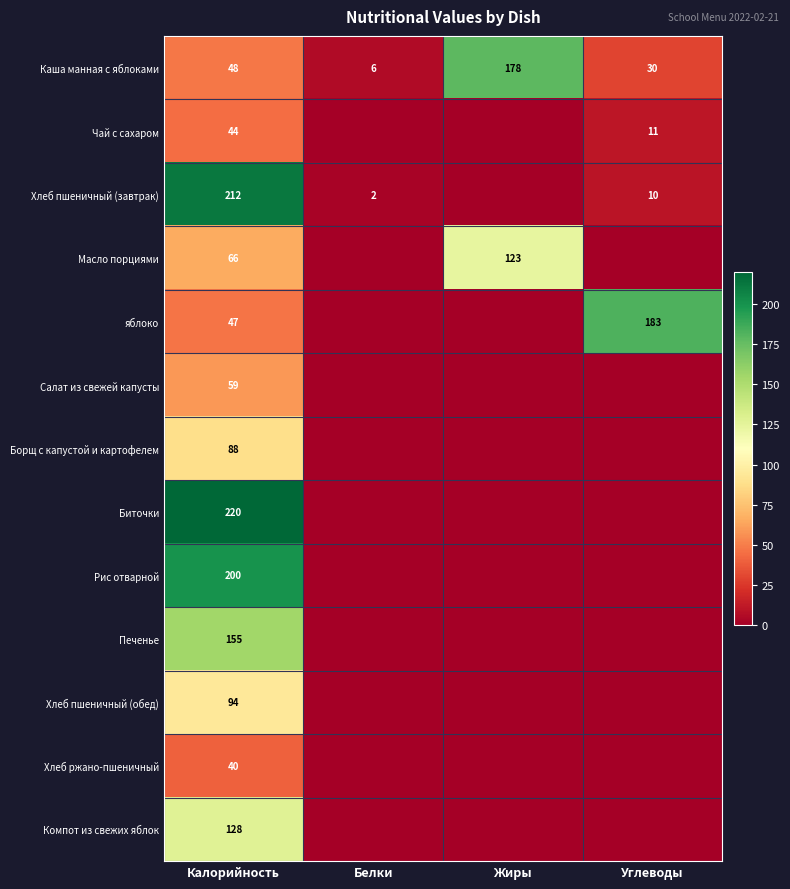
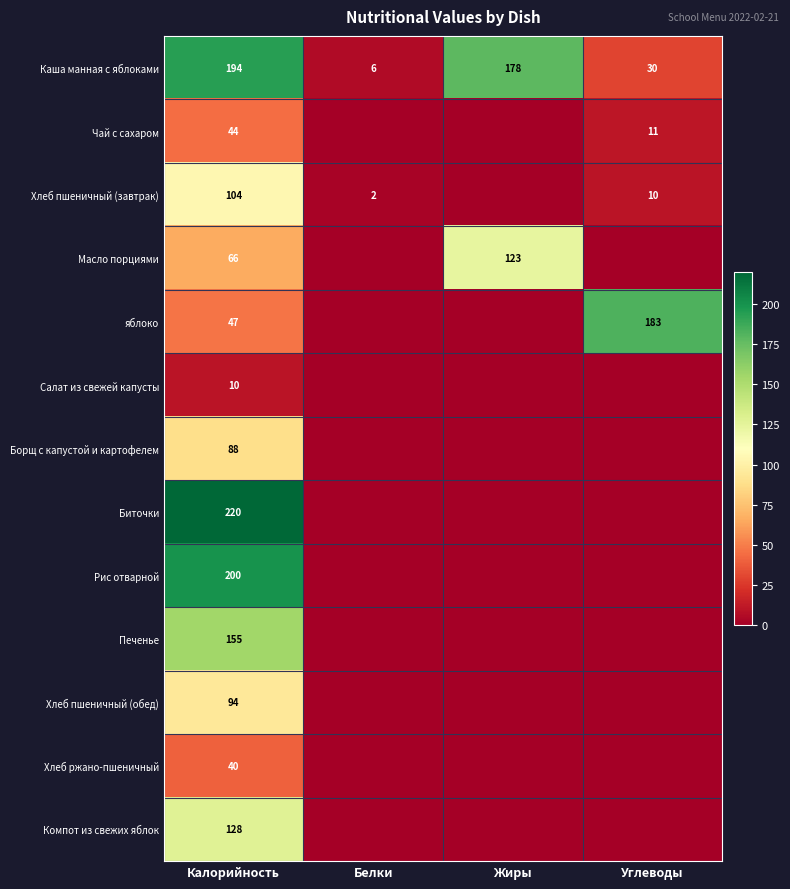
  {
    "Каша манная с яблоками": {
-     "Калорийность": 48,
+     "Калорийность": 194,
      "Белки": 6,
      "Жиры": 178,
      "Углеводы": 30
    },
    "Чай с сахаром": {
      "Калорийность": 44,
      "Углеводы": 11
    },
    "Хлеб пшеничный (завтрак)": {
-     "Калорийность": 212,
+     "Калорийность": 104,
      "Белки": 2,
      "Углеводы": 10
    },
    "Масло порциями": {
      "Калорийность": 66,
      "Жиры": 123
    },
    "яблоко": {
      "Калорийность": 47,
      "Углеводы": 183
    },
    "Салат из свежей капусты": {
-     "Калорийность": 59
+     "Калорийность": 10
    },
    "Борщ с капустой и картофелем": {
      "Калорийность": 88
    },
    "Биточки": {
      "Калорийность": 220
    },
    "Рис отварной": {
      "Калорийность": 200
    },
    "Печенье": {
      "Калорийность": 155
    },
    "Хлеб пшеничный (обед)": {
      "Калорийность": 94
    },
    "Хлеб ржано-пшеничный": {
      "Калорийность": 40
    },
    "Компот из свежих яблок": {
      "Калорийность": 128
    }
  }
